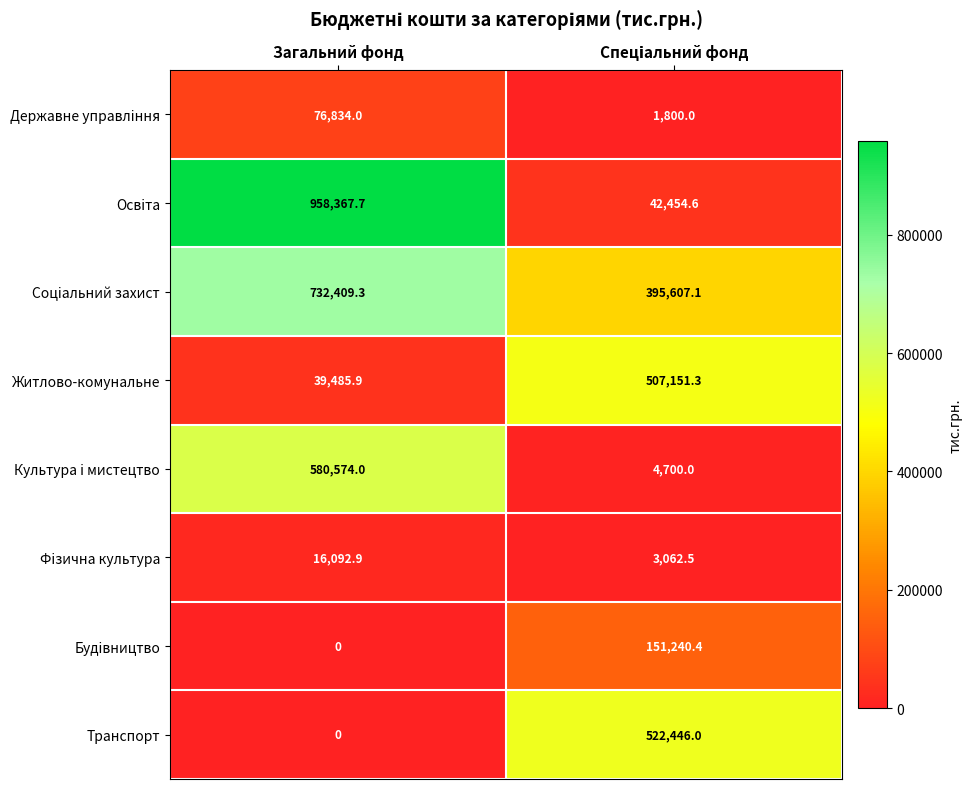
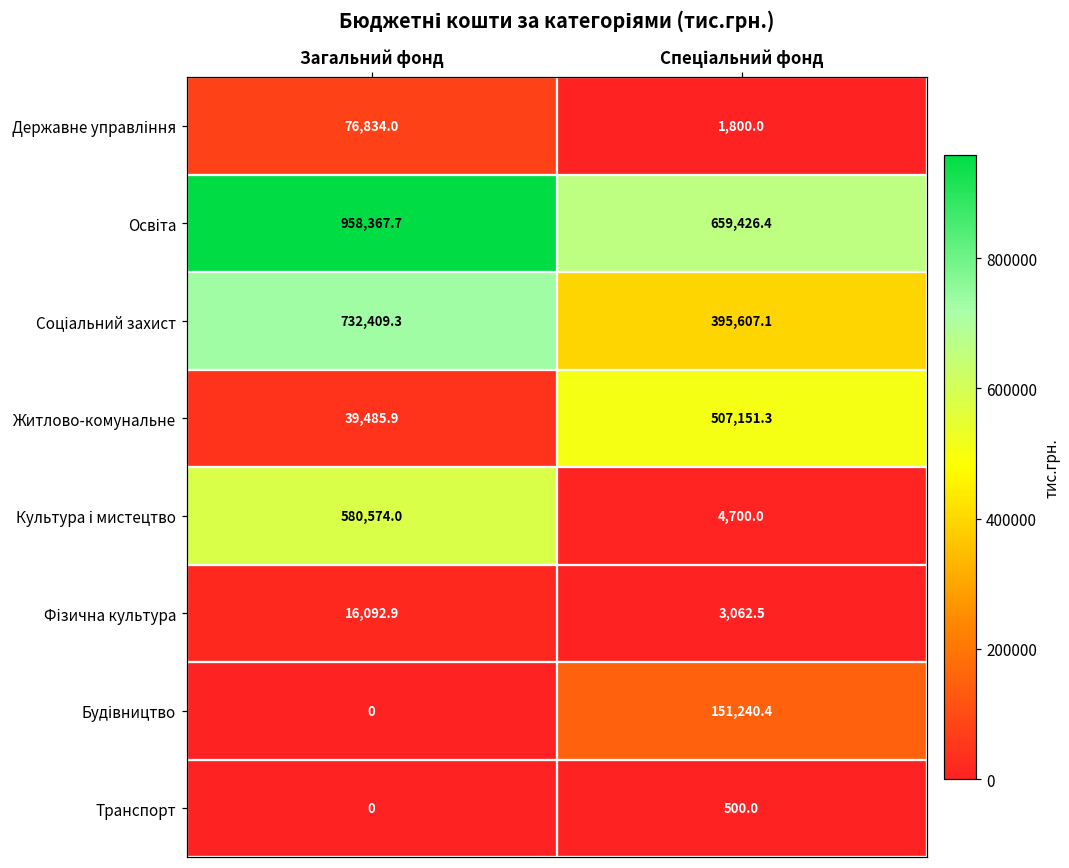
  {
    "Державне управління": {
      "Загальний фонд": "76,834.0",
      "Спеціальний фонд": "1,800.0"
    },
    "Освіта": {
      "Загальний фонд": "958,367.7",
-     "Спеціальний фонд": "42,454.6"
+     "Спеціальний фонд": "659,426.4"
    },
    "Соціальний захист": {
      "Загальний фонд": "732,409.3",
      "Спеціальний фонд": "395,607.1"
    },
    "Житлово-комунальне": {
      "Загальний фонд": "39,485.9",
      "Спеціальний фонд": "507,151.3"
    },
    "Культура і мистецтво": {
      "Загальний фонд": "580,574.0",
      "Спеціальний фонд": "4,700.0"
    },
    "Фізична культура": {
      "Загальний фонд": "16,092.9",
      "Спеціальний фонд": "3,062.5"
    },
    "Будівництво": {
      "Загальний фонд": "0",
      "Спеціальний фонд": "151,240.4"
    },
    "Транспорт": {
      "Загальний фонд": "0",
-     "Спеціальний фонд": "522,446.0"
+     "Спеціальний фонд": "500.0"
    }
  }
